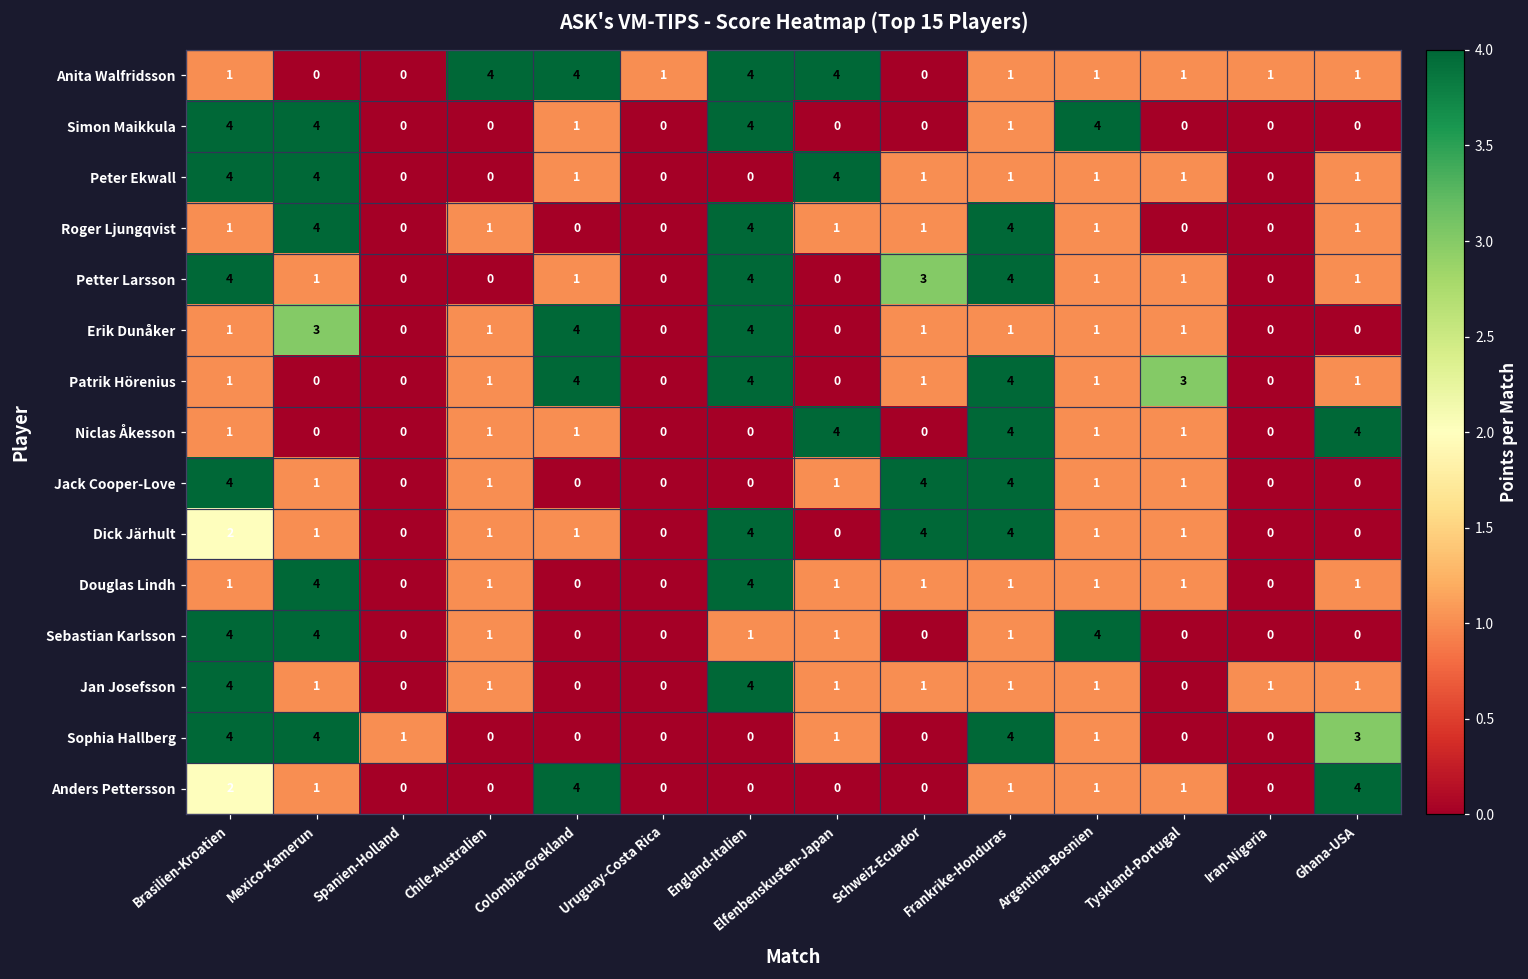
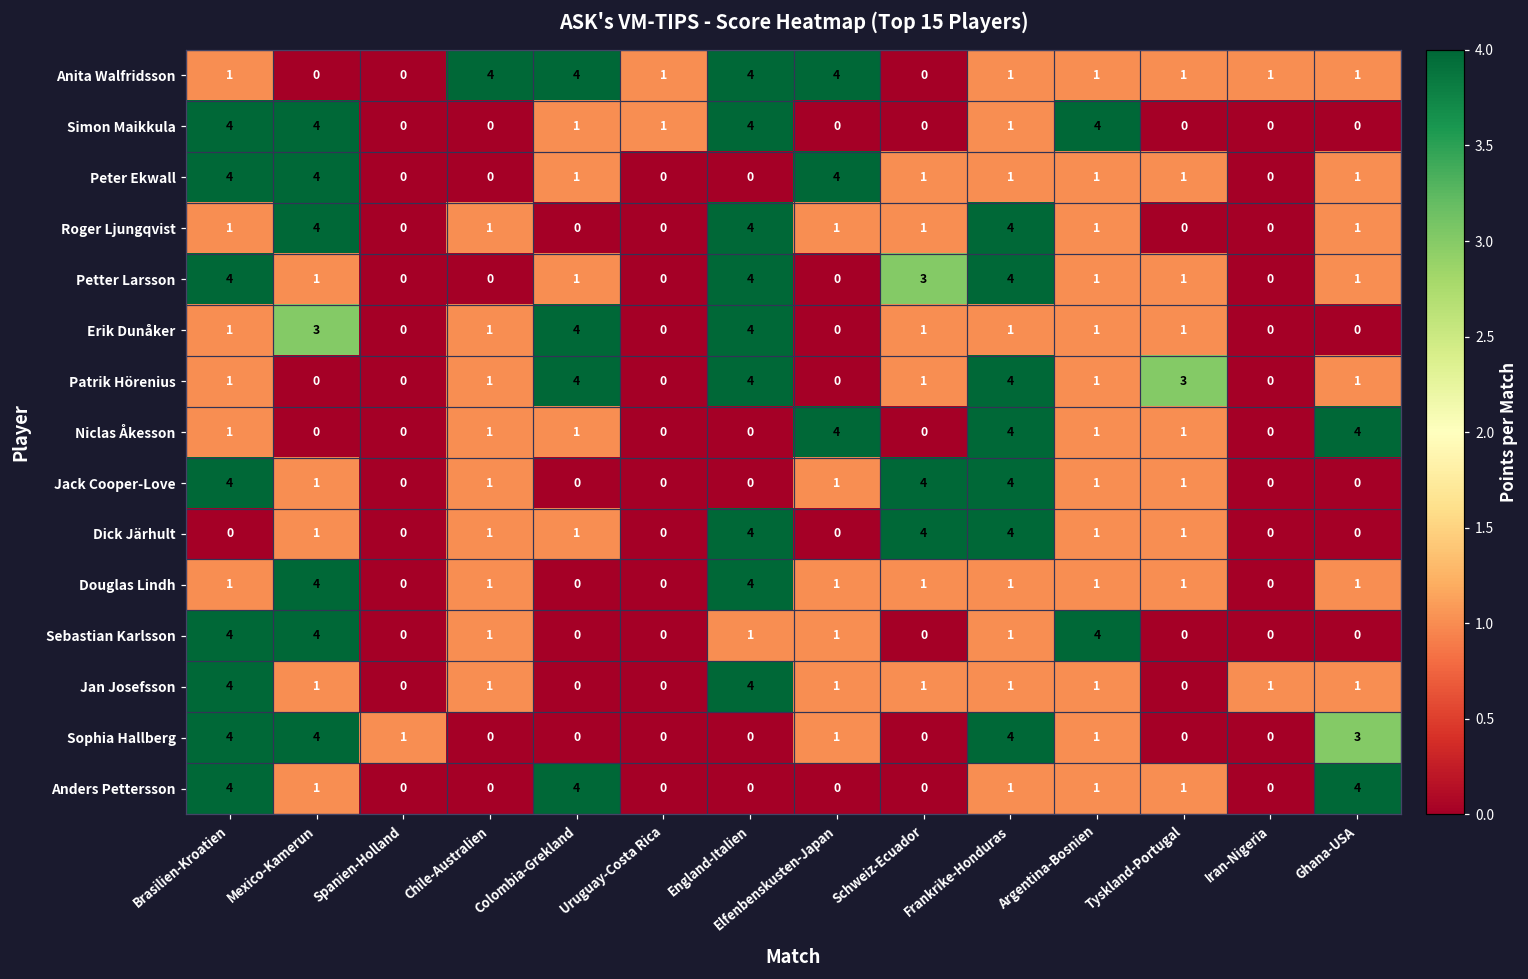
  {
    "Simon Maikkula": {
      "Brasilien-Kroatien": 4,
      "Mexico-Kamerun": 4,
      "Spanien-Holland": 0,
      "Chile-Australien": 0,
      "Colombia-Grekland": 1,
-     "Uruguay-Costa Rica": 0,
+     "Uruguay-Costa Rica": 1,
      "England-Italien": 4,
      "Elfenbenskusten-Japan": 0,
      "Schweiz-Ecuador": 0,
      "Frankrike-Honduras": 1,
      "Argentina-Bosnien": 4,
      "Tyskland-Portugal": 0,
      "Iran-Nigeria": 0,
      "Ghana-USA": 0
    },
    "Dick Järhult": {
-     "Brasilien-Kroatien": 2,
+     "Brasilien-Kroatien": 0,
      "Mexico-Kamerun": 1,
      "Spanien-Holland": 0,
      "Chile-Australien": 1,
      "Colombia-Grekland": 1,
      "Uruguay-Costa Rica": 0,
      "England-Italien": 4,
      "Elfenbenskusten-Japan": 0,
      "Schweiz-Ecuador": 4,
      "Frankrike-Honduras": 4,
      "Argentina-Bosnien": 1,
      "Tyskland-Portugal": 1,
      "Iran-Nigeria": 0,
      "Ghana-USA": 0
    },
    "Anders Pettersson": {
-     "Brasilien-Kroatien": 2,
+     "Brasilien-Kroatien": 4,
      "Mexico-Kamerun": 1,
      "Spanien-Holland": 0,
      "Chile-Australien": 0,
      "Colombia-Grekland": 4,
      "Uruguay-Costa Rica": 0,
      "England-Italien": 0,
      "Elfenbenskusten-Japan": 0,
      "Schweiz-Ecuador": 0,
      "Frankrike-Honduras": 1,
      "Argentina-Bosnien": 1,
      "Tyskland-Portugal": 1,
      "Iran-Nigeria": 0,
      "Ghana-USA": 4
    }
  }
